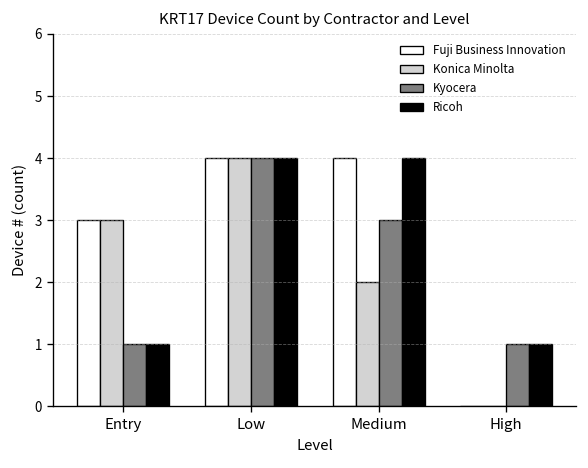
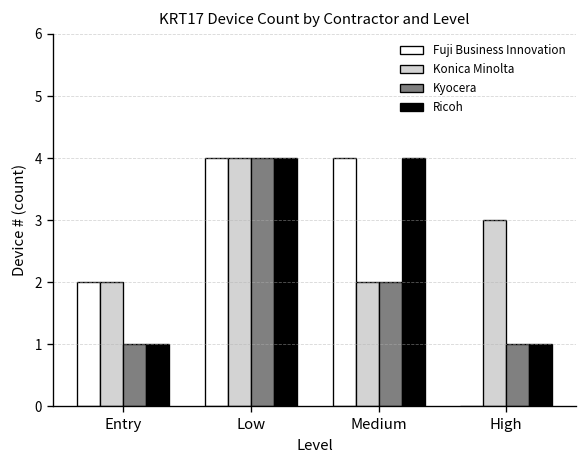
  {
    "Fuji Business Innovation": {
-     "Entry": 3,
+     "Entry": 2,
      "Low": 4,
      "Medium": 4,
      "High": 0
    },
    "Konica Minolta": {
-     "Entry": 3,
+     "Entry": 2,
      "Low": 4,
      "Medium": 2,
-     "High": 0
+     "High": 3
    },
    "Kyocera": {
      "Entry": 1,
      "Low": 4,
-     "Medium": 3,
+     "Medium": 2,
      "High": 1
    },
    "Ricoh": {
      "Entry": 1,
      "Low": 4,
      "Medium": 4,
      "High": 1
    }
  }
